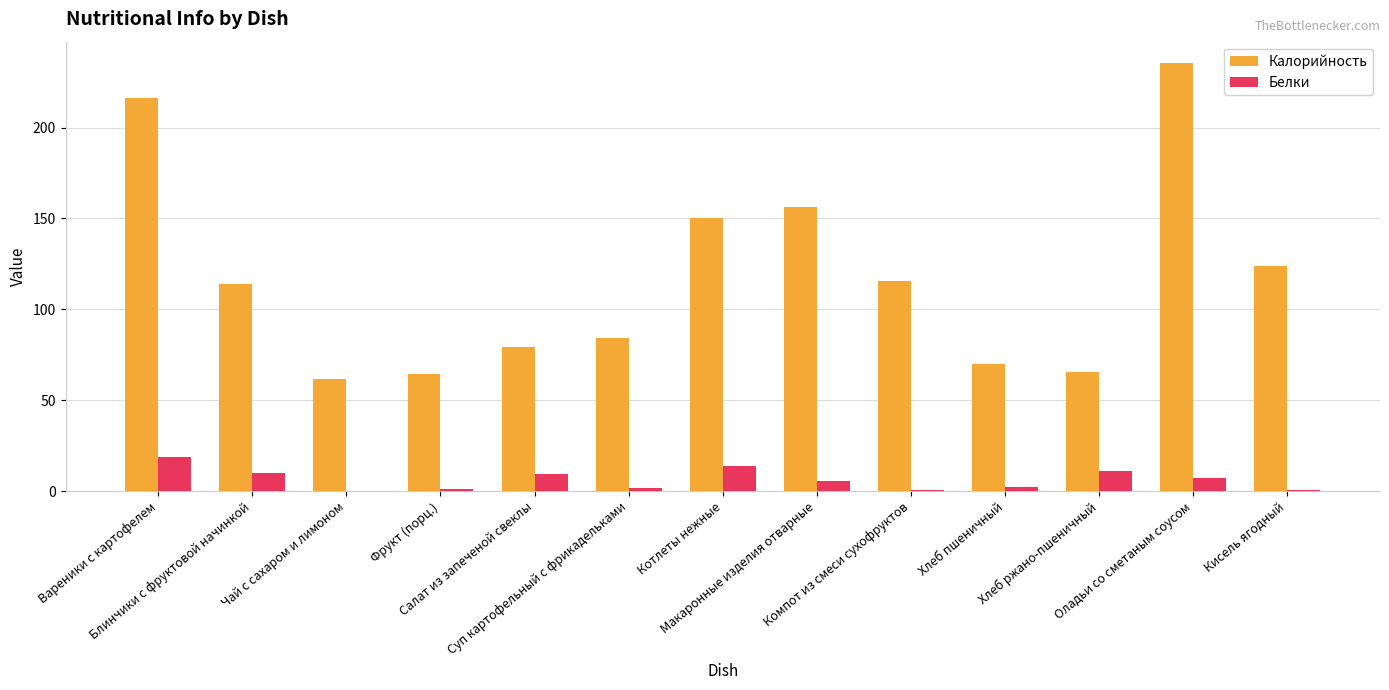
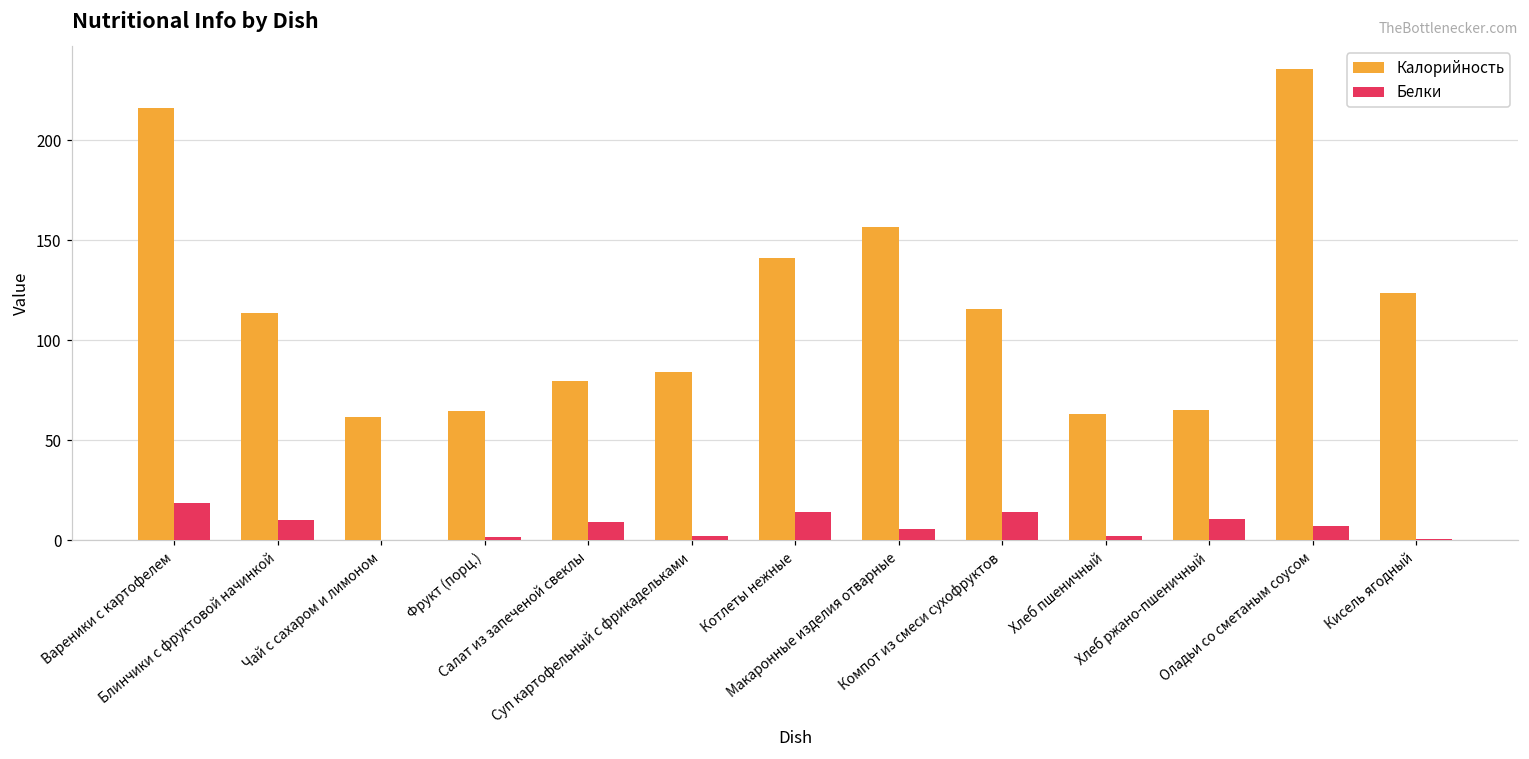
  {
    "Калорийность": {
      "Вареники с картофелем": 216,
      "Блинчики с фруктовой начинкой": 114,
      "Чай с сахаром и лимоном": 62,
      "Фрукт (порц.)": 65,
      "Салат из запеченой свеклы": 80,
      "Суп картофельный с фрикадельками": 84,
-     "Котлеты нежные": 150,
+     "Котлеты нежные": 141,
      "Макаронные изделия отварные": 157,
      "Компот из смеси сухофруктов": 116,
-     "Хлеб пшеничный": 70,
+     "Хлеб пшеничный": 63,
      "Хлеб ржано-пшеничный": 65,
      "Оладьи со сметаным соусом": 236,
      "Кисель ягодный": 124
    },
    "Белки": {
      "Вареники с картофелем": 19,
      "Блинчики с фруктовой начинкой": 10,
      "Фрукт (порц.)": 1,
      "Салат из запеченой свеклы": 9,
      "Суп картофельный с фрикадельками": 2,
      "Котлеты нежные": 14,
      "Макаронные изделия отварные": 6,
-     "Компот из смеси сухофруктов": 1,
+     "Компот из смеси сухофруктов": 14,
      "Хлеб пшеничный": 2,
      "Хлеб ржано-пшеничный": 11,
      "Оладьи со сметаным соусом": 7
    }
  }
